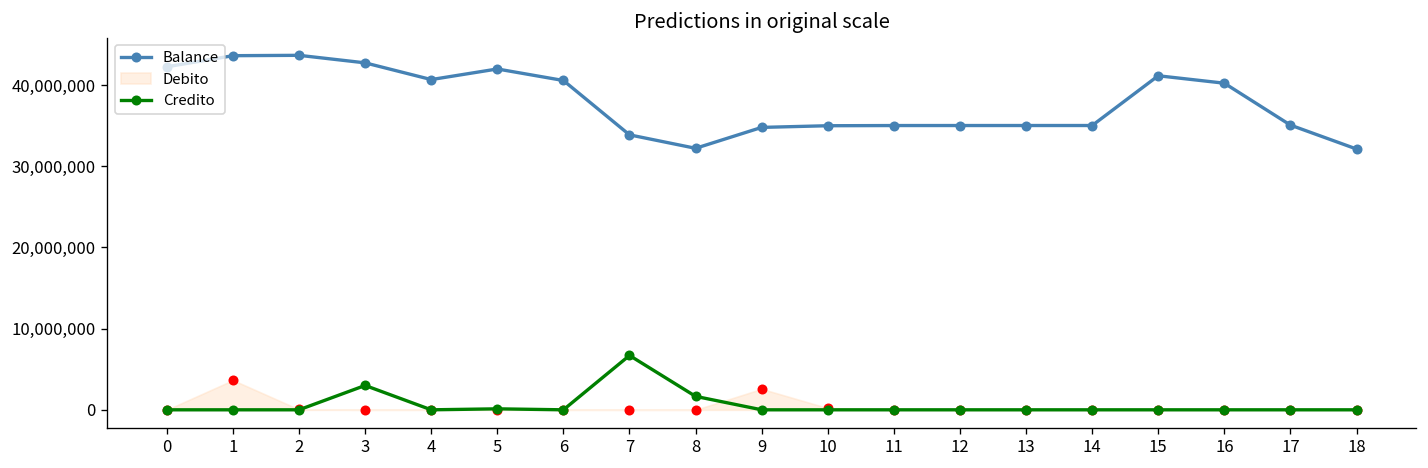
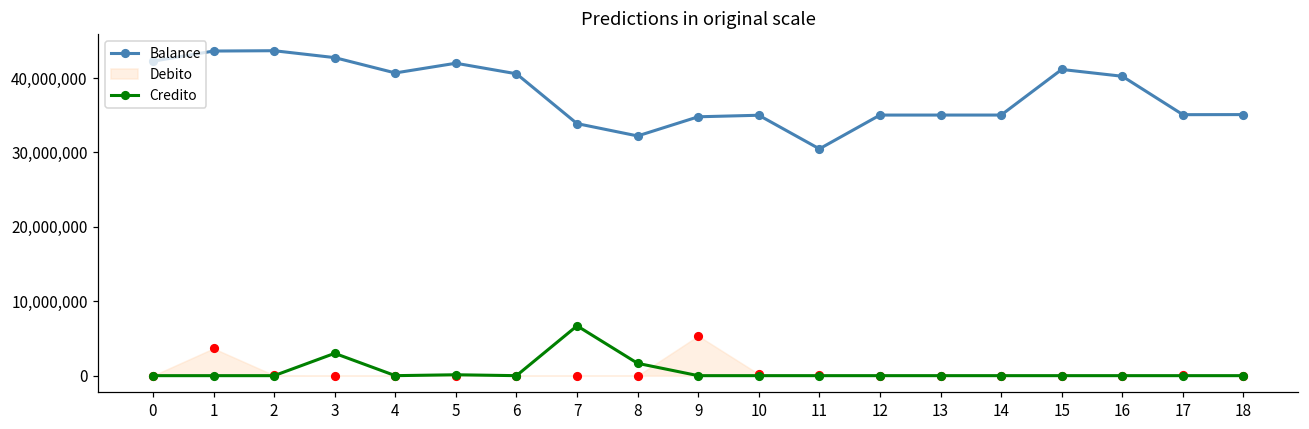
  {
    "Balance": {
      "1": "44,000,000",
      "2": "44,000,000",
      "3": "43,000,000",
      "4": "41,000,000",
      "5": "42,000,000",
      "6": "41,000,000",
      "7": "34,000,000",
      "8": "32,000,000",
      "9": "35,000,000",
      "10": "35,000,000",
-     "11": "35,000,000",
+     "11": "30,000,000",
      "12": "35,000,000",
      "13": "35,000,000",
      "14": "35,000,000",
      "15": "41,000,000",
      "16": "40,000,000",
      "17": "35,000,000",
-     "18": "32,000,000"
+     "18": "35,000,000"
    },
    "Debito": {
      "1": "4,000,000",
      "3": "0",
      "7": "0",
      "8": "0",
-     "9": "3,000,000"
+     "9": "5,000,000"
    },
    "Credito": {
      "1": "0",
      "3": "3,000,000",
      "7": "7,000,000",
      "8": "2,000,000",
      "9": "0"
    }
  }
